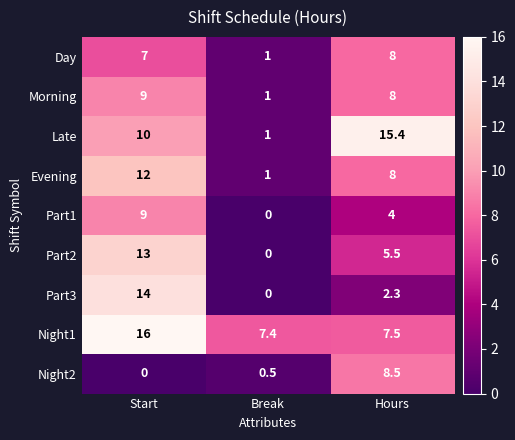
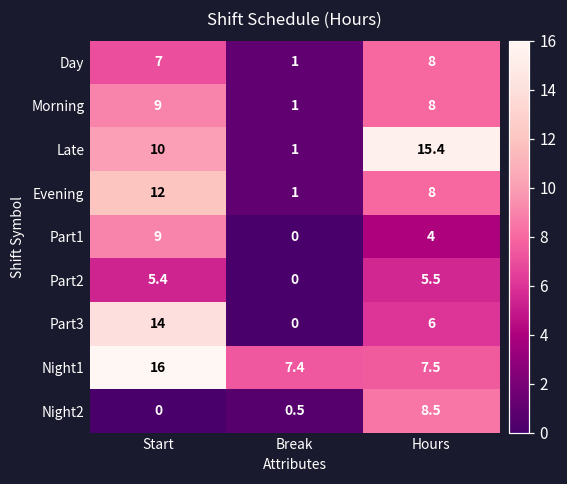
  {
    "Day": {
      "Start": 7,
      "Break": 1,
      "Hours": 8
    },
    "Morning": {
      "Start": 9,
      "Break": 1,
      "Hours": 8
    },
    "Late": {
      "Start": 10,
      "Break": 1,
      "Hours": 15.4
    },
    "Evening": {
      "Start": 12,
      "Break": 1,
      "Hours": 8
    },
    "Part1": {
      "Start": 9,
      "Break": 0,
      "Hours": 4
    },
    "Part2": {
-     "Start": 13,
+     "Start": 5.4,
      "Break": 0,
      "Hours": 5.5
    },
    "Part3": {
      "Start": 14,
      "Break": 0,
-     "Hours": 2.3
+     "Hours": 6
    },
    "Night1": {
      "Start": 16,
      "Break": 7.4,
      "Hours": 7.5
    },
    "Night2": {
      "Start": 0,
      "Break": 0.5,
      "Hours": 8.5
    }
  }
